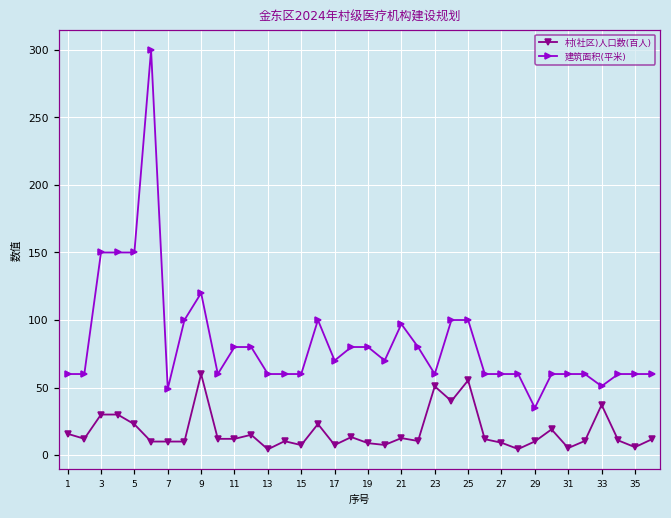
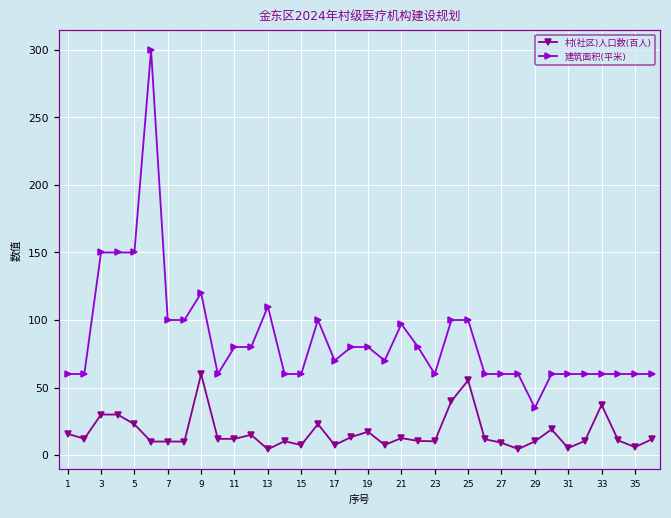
  {
    "村(社区)人口数(百人)": {
      "1": 16,
      "3": 30,
      "5": 23,
      "7": 10,
      "9": 60,
      "11": 12,
      "13": 4,
      "15": 7,
      "17": 7,
-     "19": 9,
+     "19": 17,
      "21": 13,
-     "23": 51,
+     "23": 10,
      "25": 55,
      "27": 9,
      "29": 10,
      "31": 5,
      "33": 37,
      "35": 6
    },
    "建筑面积(平米)": {
      "1": 60,
      "3": 150,
      "5": 150,
-     "7": 49,
+     "7": 100,
      "9": 120,
      "11": 80,
-     "13": 60,
+     "13": 110,
      "15": 60,
      "17": 70,
      "19": 80,
      "21": 97,
      "23": 60,
      "25": 100,
      "27": 60,
      "29": 35,
      "31": 60,
-     "33": 51,
+     "33": 60,
      "35": 60
    }
  }
